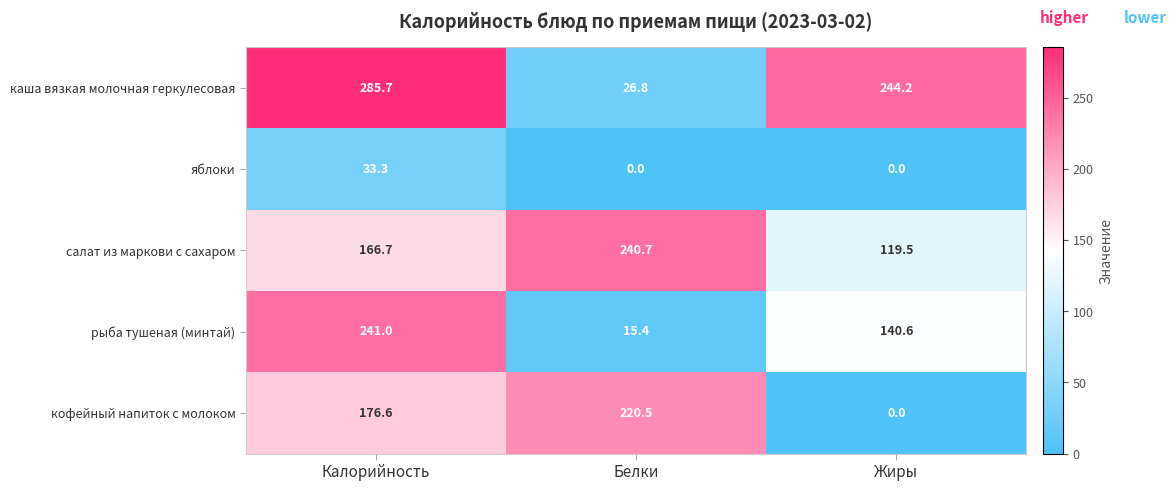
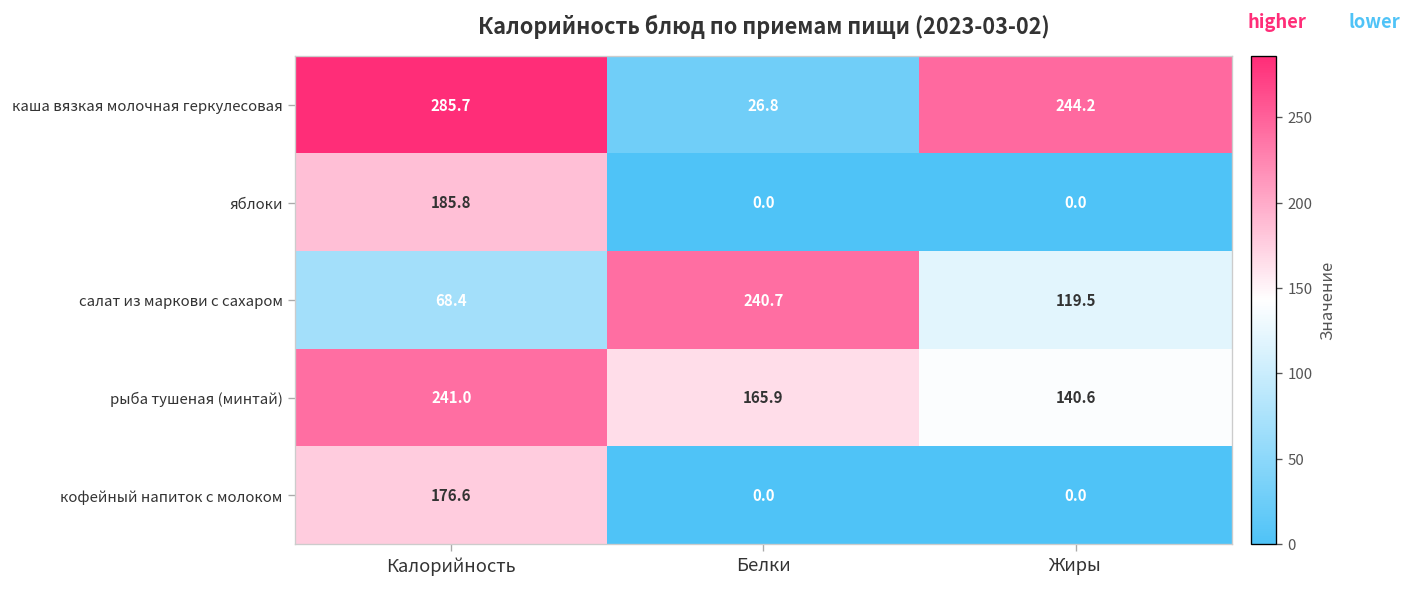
  {
    "каша вязкая молочная геркулесовая": {
      "Калорийность": 285.7,
      "Белки": 26.8,
      "Жиры": 244.2
    },
    "яблоки": {
-     "Калорийность": 33.3,
+     "Калорийность": 185.8,
      "Белки": 0.0,
      "Жиры": 0.0
    },
    "салат из маркови с сахаром": {
-     "Калорийность": 166.7,
+     "Калорийность": 68.4,
      "Белки": 240.7,
      "Жиры": 119.5
    },
    "рыба тушеная (минтай)": {
      "Калорийность": 241.0,
-     "Белки": 15.4,
+     "Белки": 165.9,
      "Жиры": 140.6
    },
    "кофейный напиток с молоком": {
      "Калорийность": 176.6,
-     "Белки": 220.5,
+     "Белки": 0.0,
      "Жиры": 0.0
    }
  }
